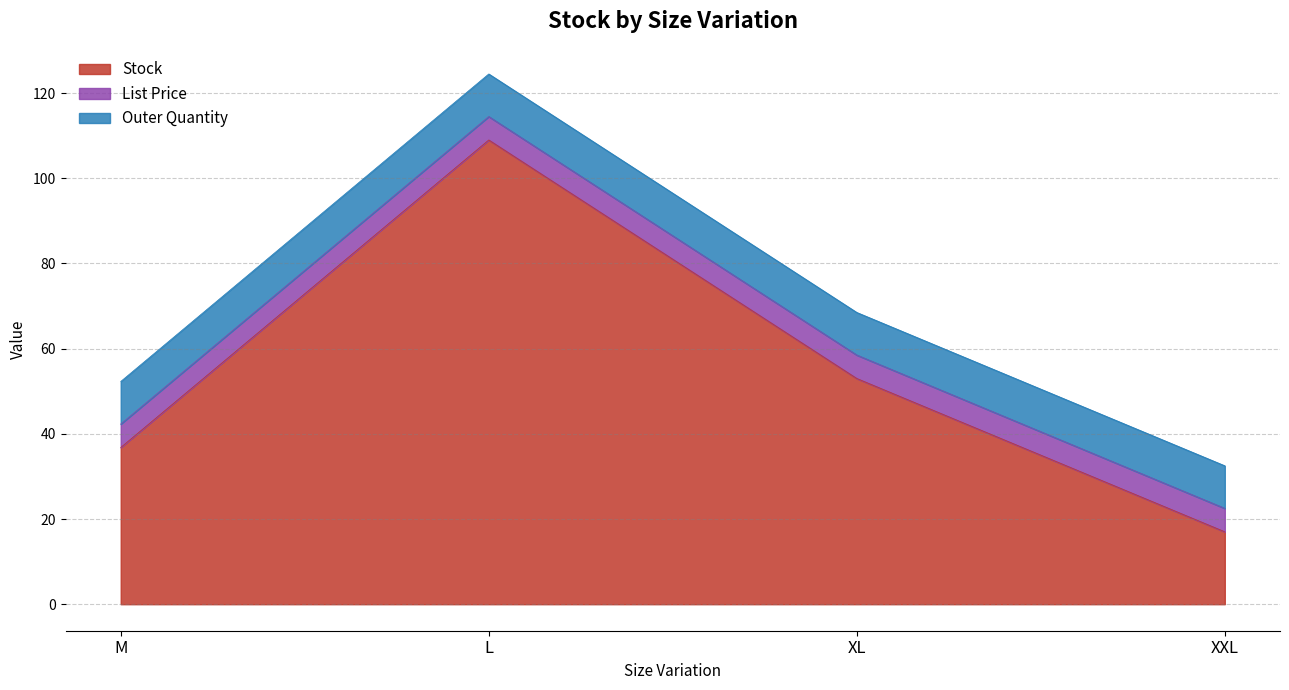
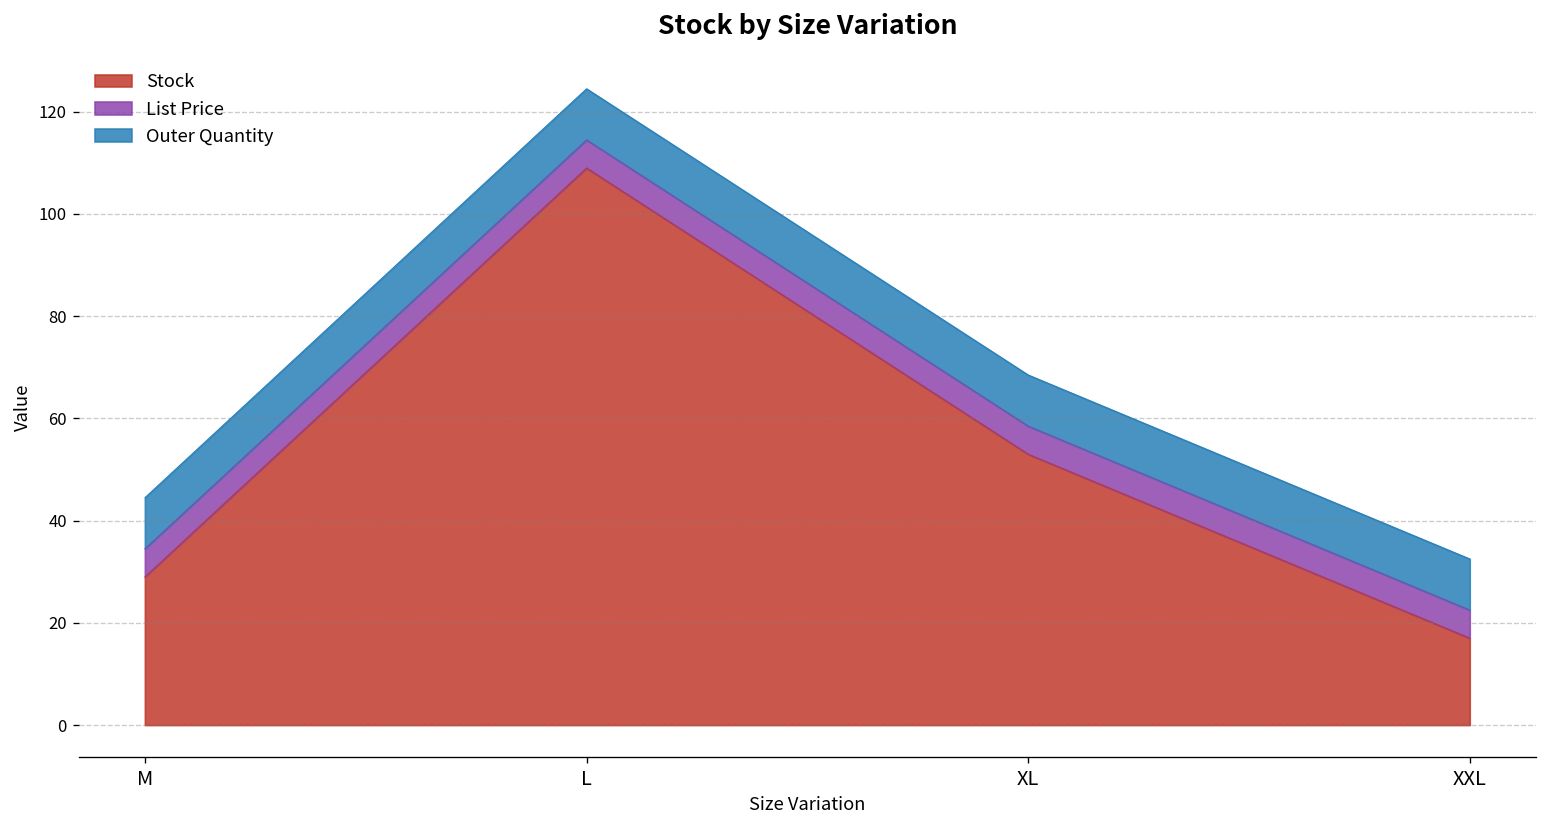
  {
    "Stock": {
-     "M": 37,
+     "M": 29,
      "L": 109,
      "XL": 53,
      "XXL": 17
    },
    "List Price": {
      "M": 6,
      "L": 6,
      "XL": 6,
      "XXL": 6
    },
    "Outer Quantity": {
      "M": 10,
      "L": 10,
      "XL": 10,
      "XXL": 10
    }
  }
